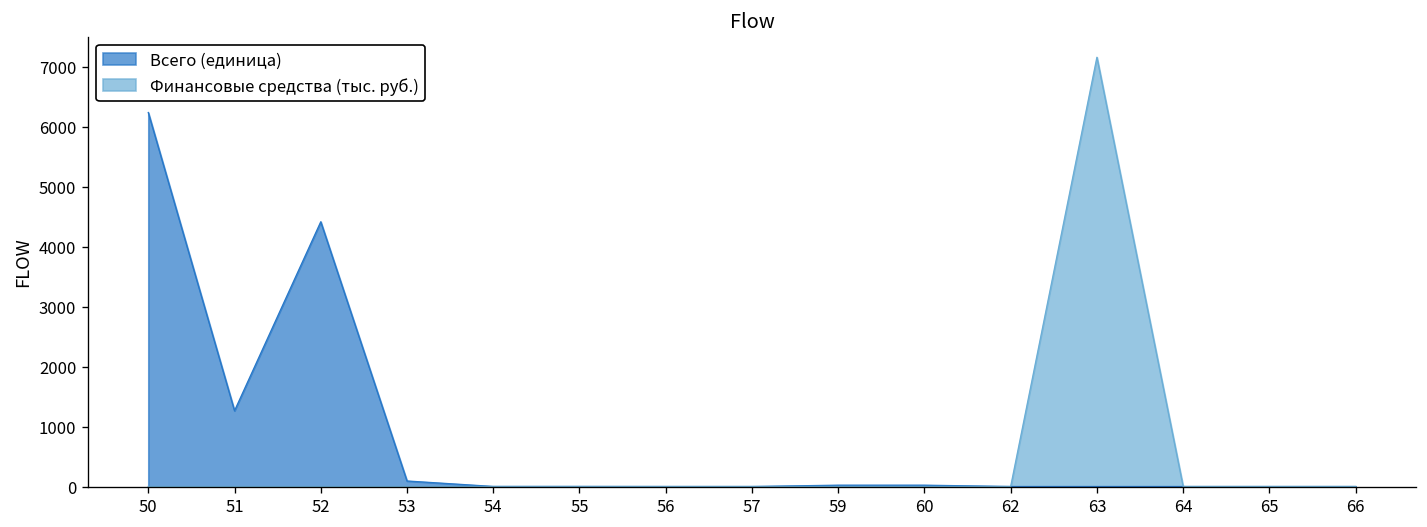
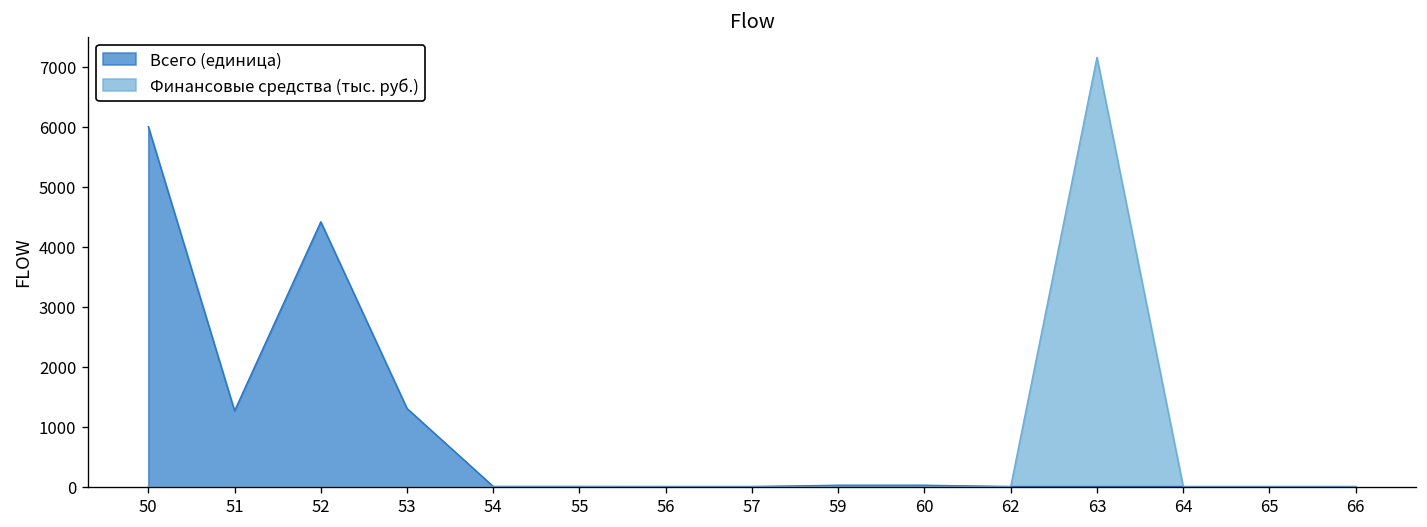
  {
    "Всего (единица)": {
-     "50": 6200,
+     "50": 6000,
      "51": 1300,
      "52": 4400,
-     "53": 100,
+     "53": 1300,
      "63": 0
    },
    "Финансовые средства (тыс. руб.)": {
      "50": 0,
      "51": 0,
      "52": 0,
      "53": 0,
      "63": 7200
    }
  }
